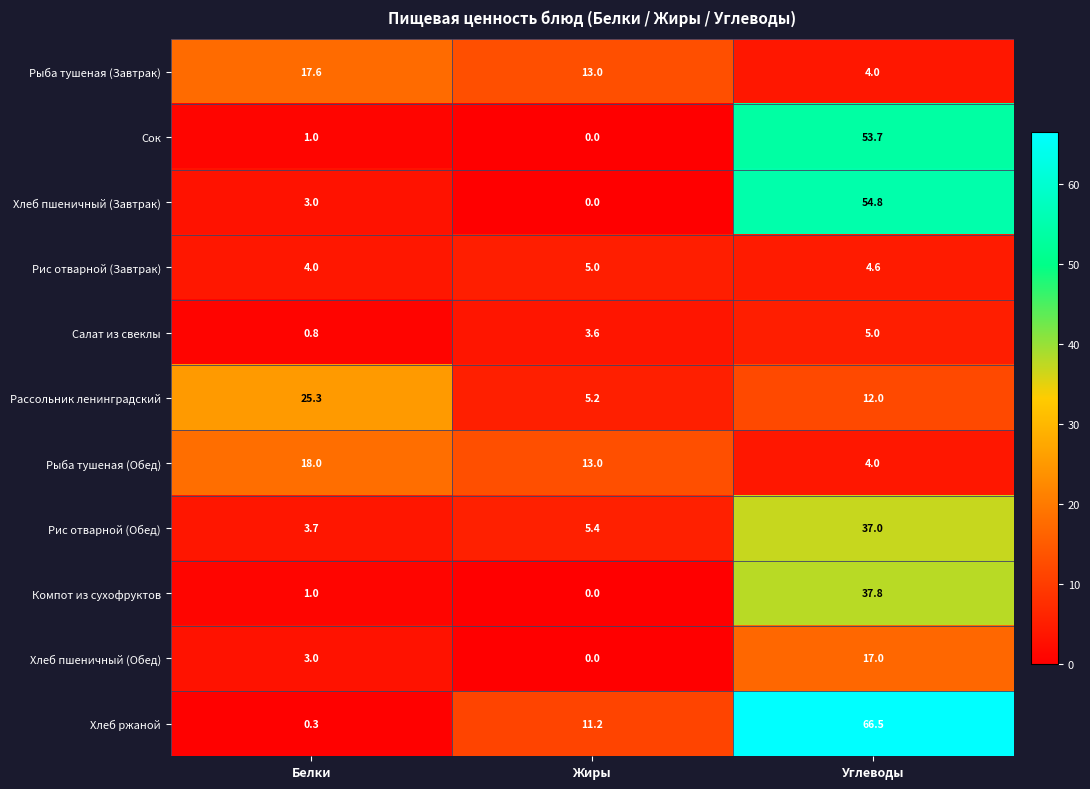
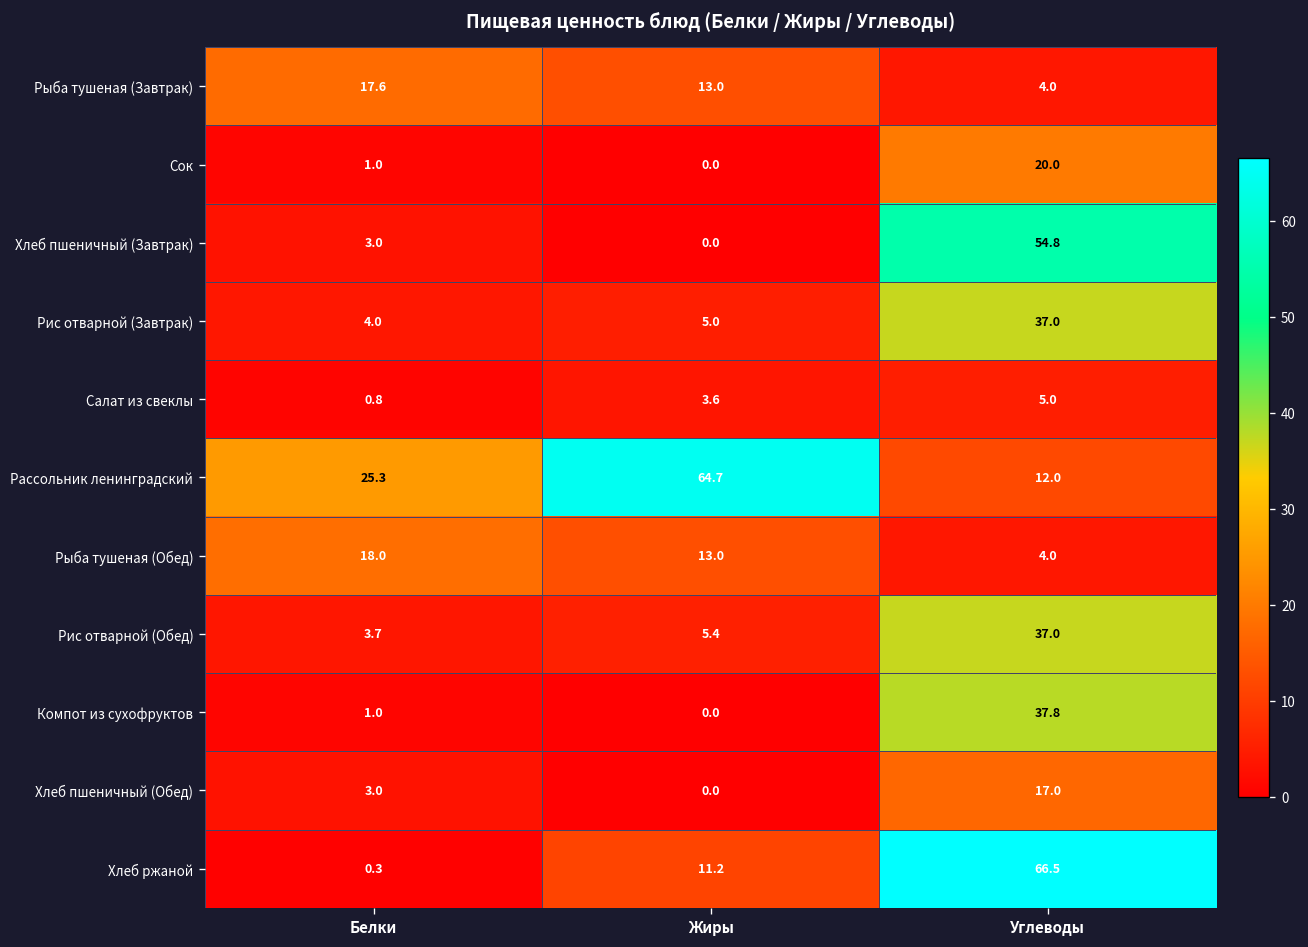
  {
    "Рыба тушеная (Завтрак)": {
      "Белки": 17.6,
      "Жиры": 13.0,
      "Углеводы": 4.0
    },
    "Сок": {
      "Белки": 1.0,
      "Жиры": 0.0,
-     "Углеводы": 53.7
+     "Углеводы": 20.0
    },
    "Хлеб пшеничный (Завтрак)": {
      "Белки": 3.0,
      "Жиры": 0.0,
      "Углеводы": 54.8
    },
    "Рис отварной (Завтрак)": {
      "Белки": 4.0,
      "Жиры": 5.0,
-     "Углеводы": 4.6
+     "Углеводы": 37.0
    },
    "Салат из свеклы": {
      "Белки": 0.8,
      "Жиры": 3.6,
      "Углеводы": 5.0
    },
    "Рассольник ленинградский": {
      "Белки": 25.3,
-     "Жиры": 5.2,
+     "Жиры": 64.7,
      "Углеводы": 12.0
    },
    "Рыба тушеная (Обед)": {
      "Белки": 18.0,
      "Жиры": 13.0,
      "Углеводы": 4.0
    },
    "Рис отварной (Обед)": {
      "Белки": 3.7,
      "Жиры": 5.4,
      "Углеводы": 37.0
    },
    "Компот из сухофруктов": {
      "Белки": 1.0,
      "Жиры": 0.0,
      "Углеводы": 37.8
    },
    "Хлеб пшеничный (Обед)": {
      "Белки": 3.0,
      "Жиры": 0.0,
      "Углеводы": 17.0
    },
    "Хлеб ржаной": {
      "Белки": 0.3,
      "Жиры": 11.2,
      "Углеводы": 66.5
    }
  }
